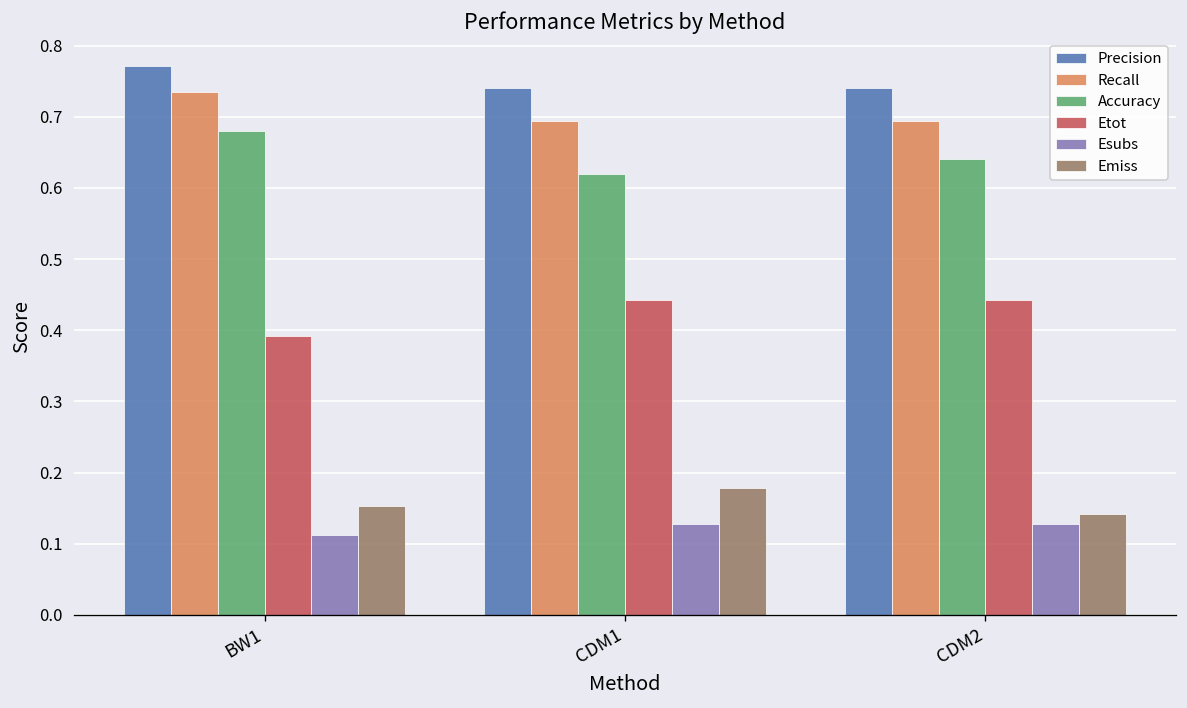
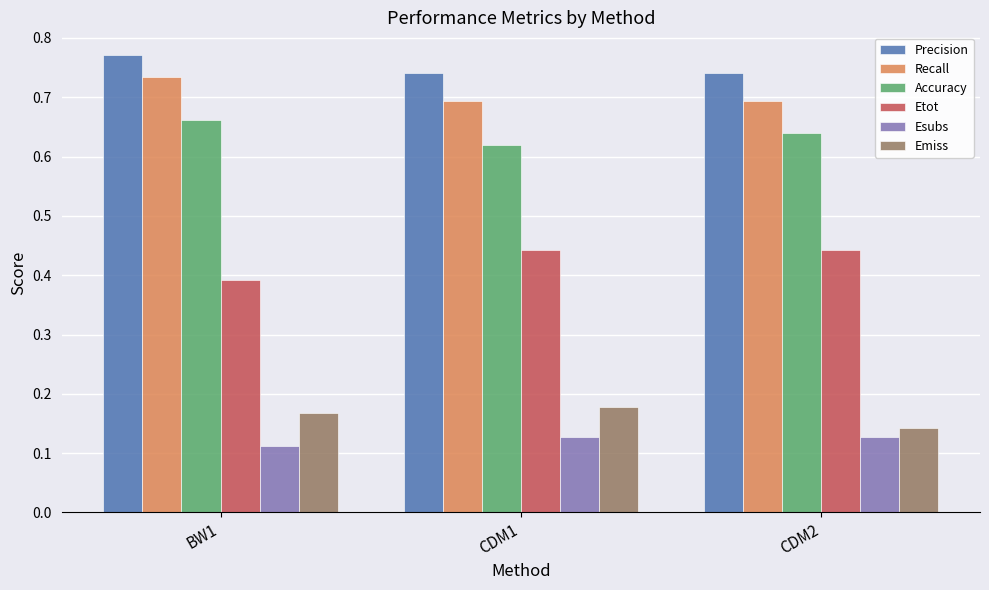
  {
    "Accuracy": {
-     "BW1": 0.68,
+     "BW1": 0.66,
      "CDM1": 0.62,
      "CDM2": 0.64
    },
    "Emiss": {
-     "BW1": 0.15,
+     "BW1": 0.17,
      "CDM1": 0.18,
      "CDM2": 0.14
    }
  }
